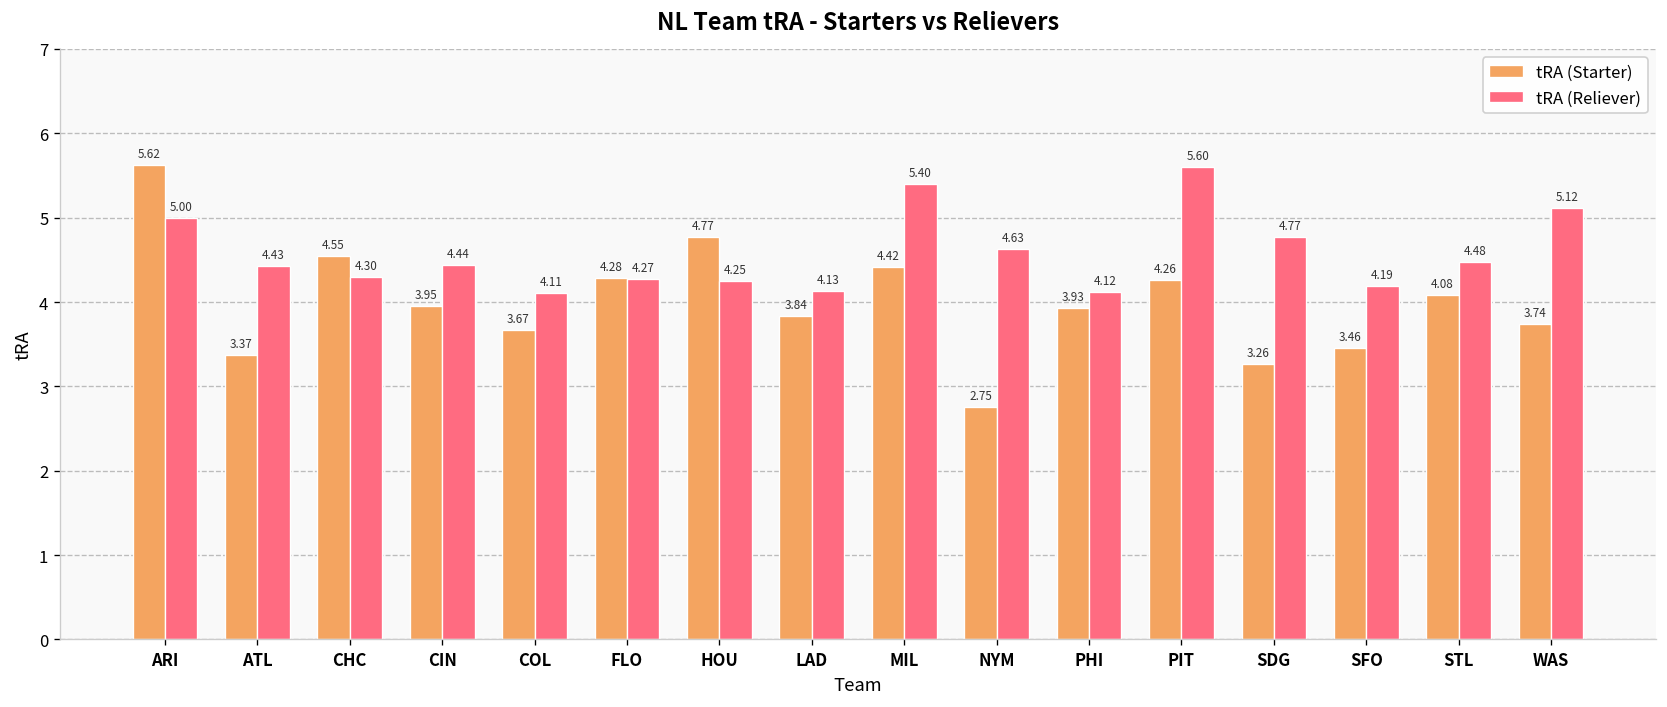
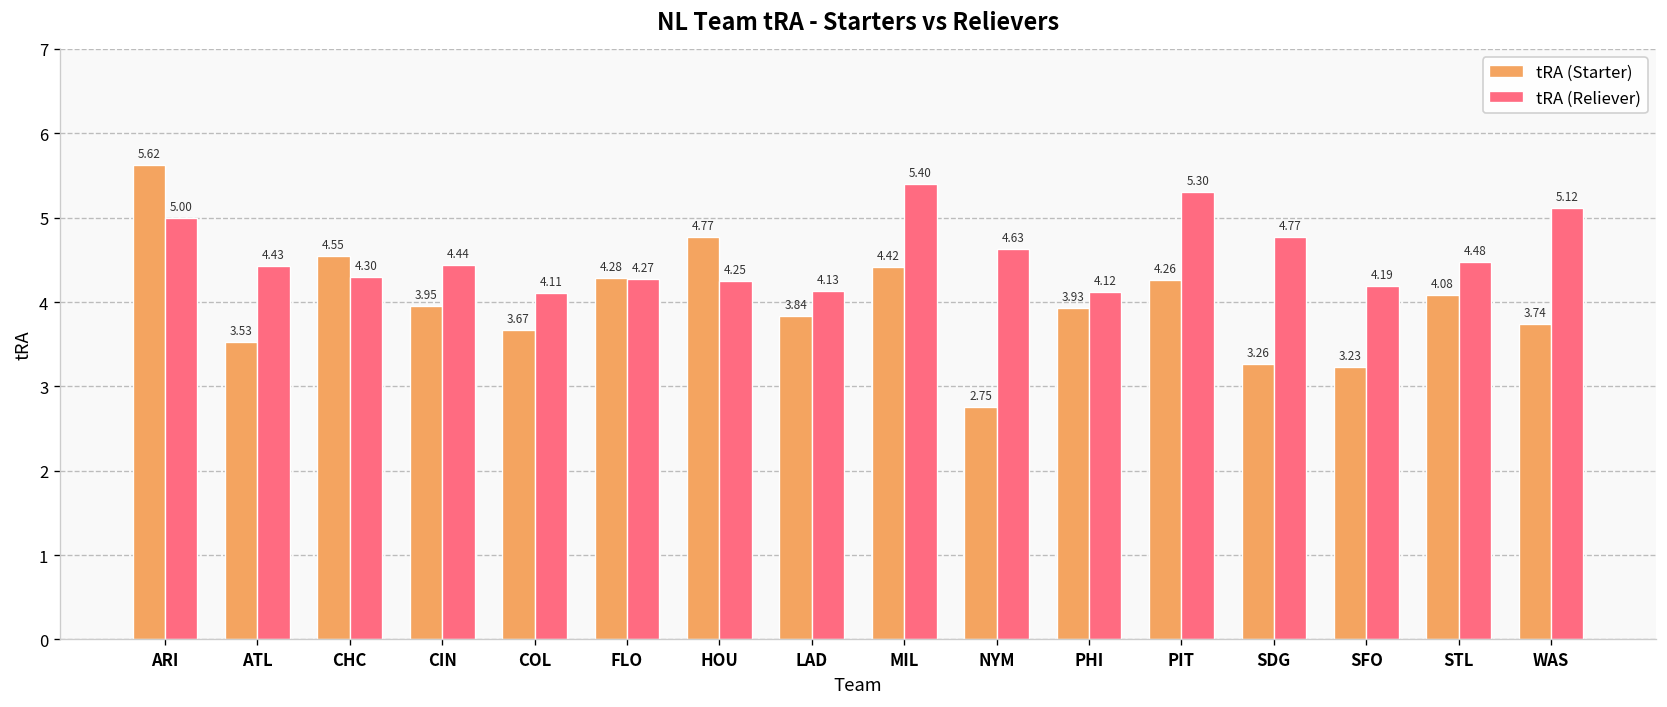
  {
    "tRA (Starter)": {
      "ARI": 5.62,
-     "ATL": 3.37,
+     "ATL": 3.53,
      "CHC": 4.55,
      "CIN": 3.95,
      "COL": 3.67,
      "FLO": 4.28,
      "HOU": 4.77,
      "LAD": 3.84,
      "MIL": 4.42,
      "NYM": 2.75,
      "PHI": 3.93,
      "PIT": 4.26,
      "SDG": 3.26,
-     "SFO": 3.46,
+     "SFO": 3.23,
      "STL": 4.08,
      "WAS": 3.74
    },
    "tRA (Reliever)": {
      "ARI": 5.00,
      "ATL": 4.43,
      "CHC": 4.30,
      "CIN": 4.44,
      "COL": 4.11,
      "FLO": 4.27,
      "HOU": 4.25,
      "LAD": 4.13,
      "MIL": 5.40,
      "NYM": 4.63,
      "PHI": 4.12,
-     "PIT": 5.60,
+     "PIT": 5.30,
      "SDG": 4.77,
      "SFO": 4.19,
      "STL": 4.48,
      "WAS": 5.12
    }
  }
